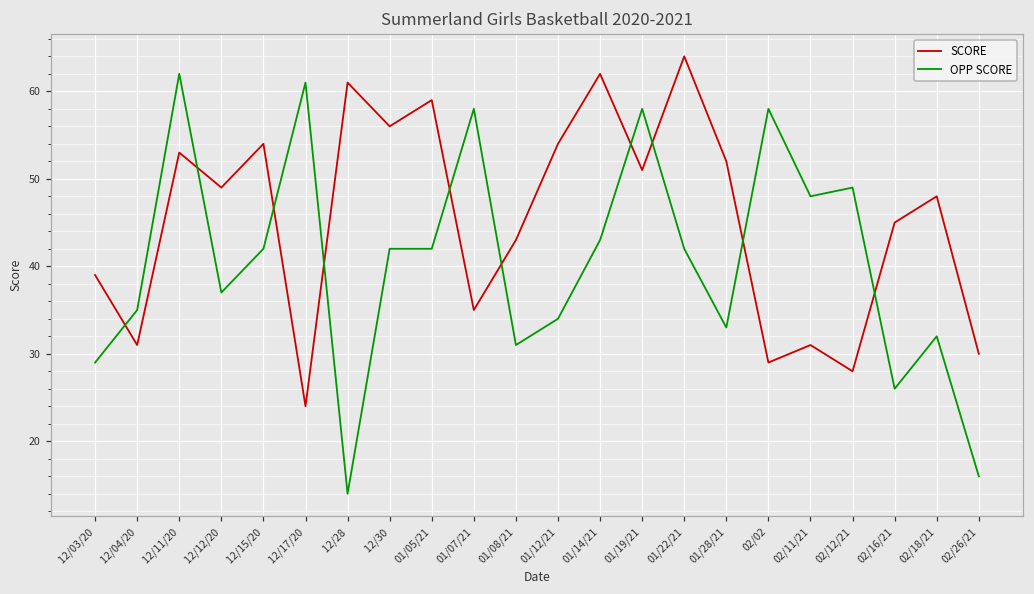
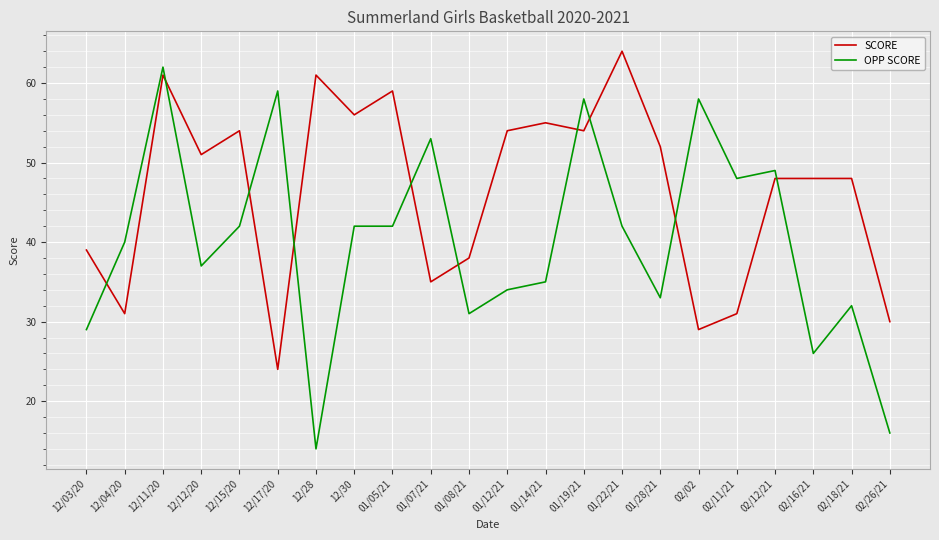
  {
    "SCORE": {
      "12/03/20": 39,
      "12/04/20": 31,
-     "12/11/20": 53,
-     "12/12/20": 49,
+     "12/11/20": 61,
+     "12/12/20": 51,
      "12/15/20": 54,
      "12/17/20": 24,
      "12/28": 61,
      "12/30": 56,
      "01/05/21": 59,
      "01/07/21": 35,
-     "01/08/21": 43,
+     "01/08/21": 38,
      "01/12/21": 54,
-     "01/14/21": 62,
-     "01/19/21": 51,
+     "01/14/21": 55,
+     "01/19/21": 54,
      "01/22/21": 64,
      "01/28/21": 52,
      "02/02": 29,
      "02/11/21": 31,
-     "02/12/21": 28,
-     "02/16/21": 45,
+     "02/12/21": 48,
+     "02/16/21": 48,
      "02/18/21": 48,
      "02/26/21": 30
    },
    "OPP SCORE": {
      "12/03/20": 29,
-     "12/04/20": 35,
+     "12/04/20": 40,
      "12/11/20": 62,
      "12/12/20": 37,
      "12/15/20": 42,
-     "12/17/20": 61,
+     "12/17/20": 59,
      "12/28": 14,
      "12/30": 42,
      "01/05/21": 42,
-     "01/07/21": 58,
+     "01/07/21": 53,
      "01/08/21": 31,
      "01/12/21": 34,
-     "01/14/21": 43,
+     "01/14/21": 35,
      "01/19/21": 58,
      "01/22/21": 42,
      "01/28/21": 33,
      "02/02": 58,
      "02/11/21": 48,
      "02/12/21": 49,
      "02/16/21": 26,
      "02/18/21": 32,
      "02/26/21": 16
    }
  }
